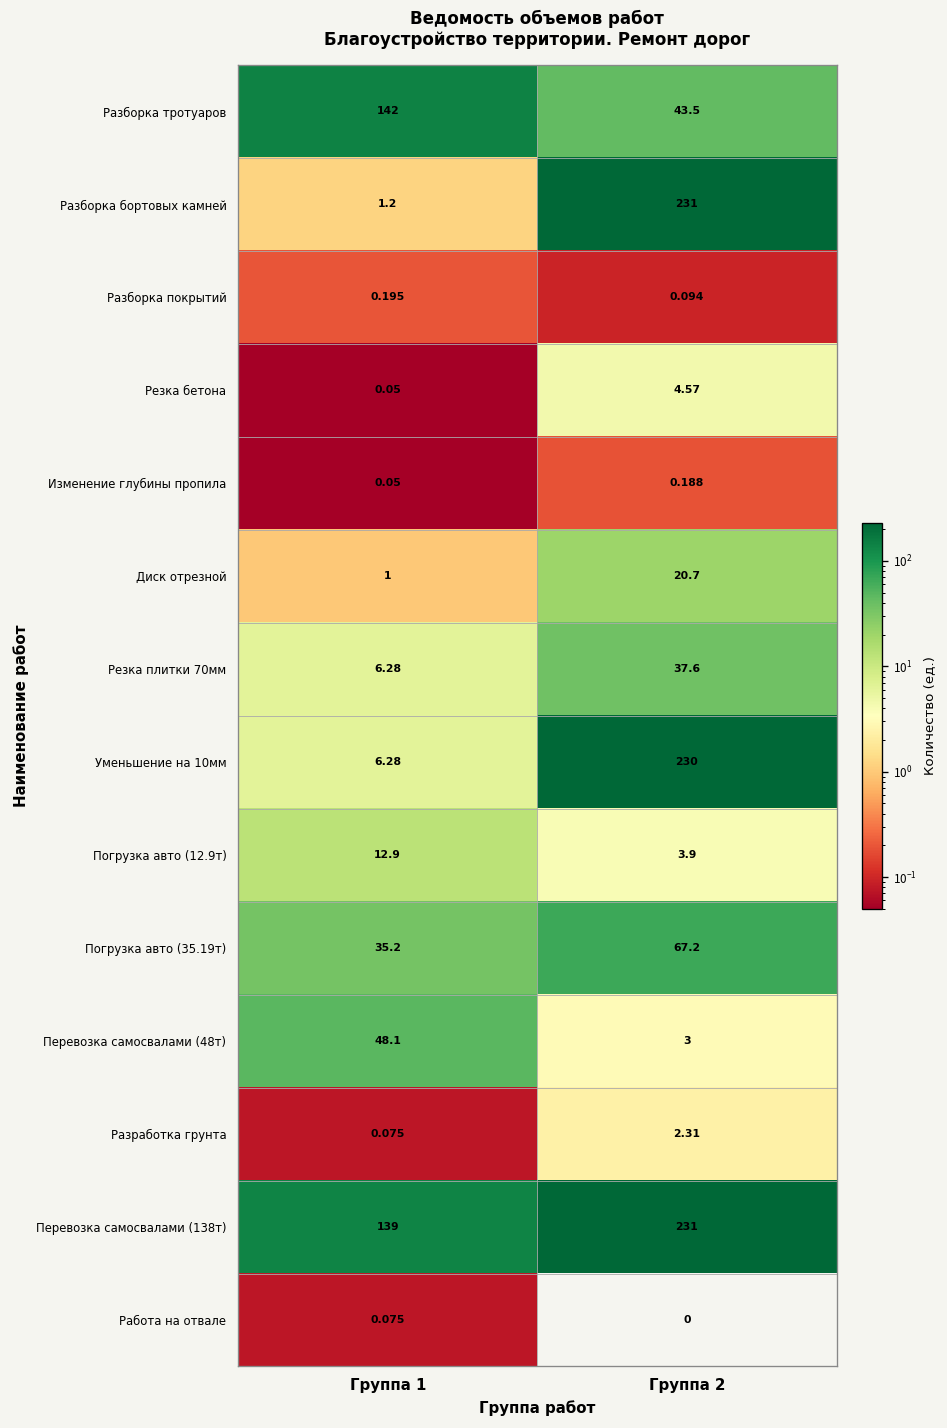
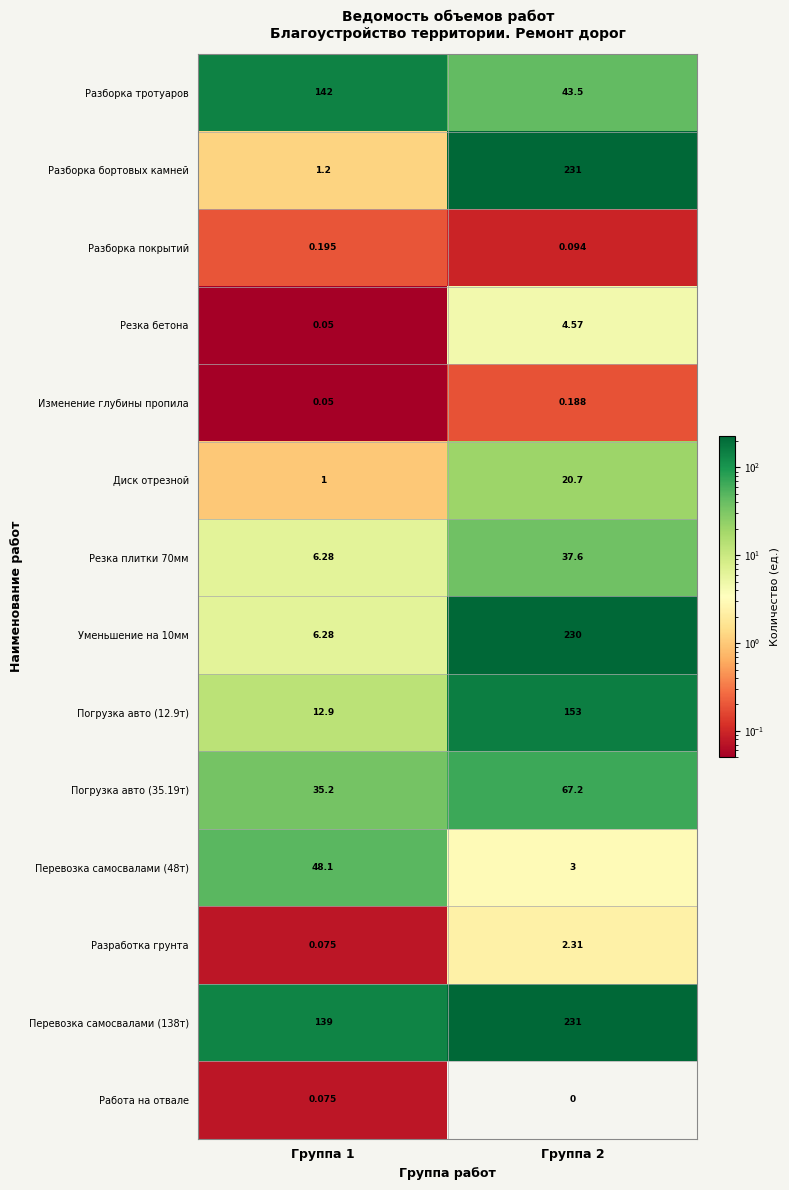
  {
    "Разборка тротуаров": {
      "Группа 1": 142,
      "Группа 2": 43.5
    },
    "Разборка бортовых камней": {
      "Группа 1": 1.2,
      "Группа 2": 231
    },
    "Разборка покрытий": {
      "Группа 1": 0.195,
      "Группа 2": 0.094
    },
    "Резка бетона": {
      "Группа 1": 0.05,
      "Группа 2": 4.57
    },
    "Изменение глубины пропила": {
      "Группа 1": 0.05,
      "Группа 2": 0.188
    },
    "Диск отрезной": {
      "Группа 1": 1,
      "Группа 2": 20.7
    },
    "Резка плитки 70мм": {
      "Группа 1": 6.28,
      "Группа 2": 37.6
    },
    "Уменьшение на 10мм": {
      "Группа 1": 6.28,
      "Группа 2": 230
    },
    "Погрузка авто (12.9т)": {
      "Группа 1": 12.9,
-     "Группа 2": 3.9
+     "Группа 2": 153
    },
    "Погрузка авто (35.19т)": {
      "Группа 1": 35.2,
      "Группа 2": 67.2
    },
    "Перевозка самосвалами (48т)": {
      "Группа 1": 48.1,
      "Группа 2": 3
    },
    "Разработка грунта": {
      "Группа 1": 0.075,
      "Группа 2": 2.31
    },
    "Перевозка самосвалами (138т)": {
      "Группа 1": 139,
      "Группа 2": 231
    },
    "Работа на отвале": {
      "Группа 1": 0.075,
      "Группа 2": 0
    }
  }
